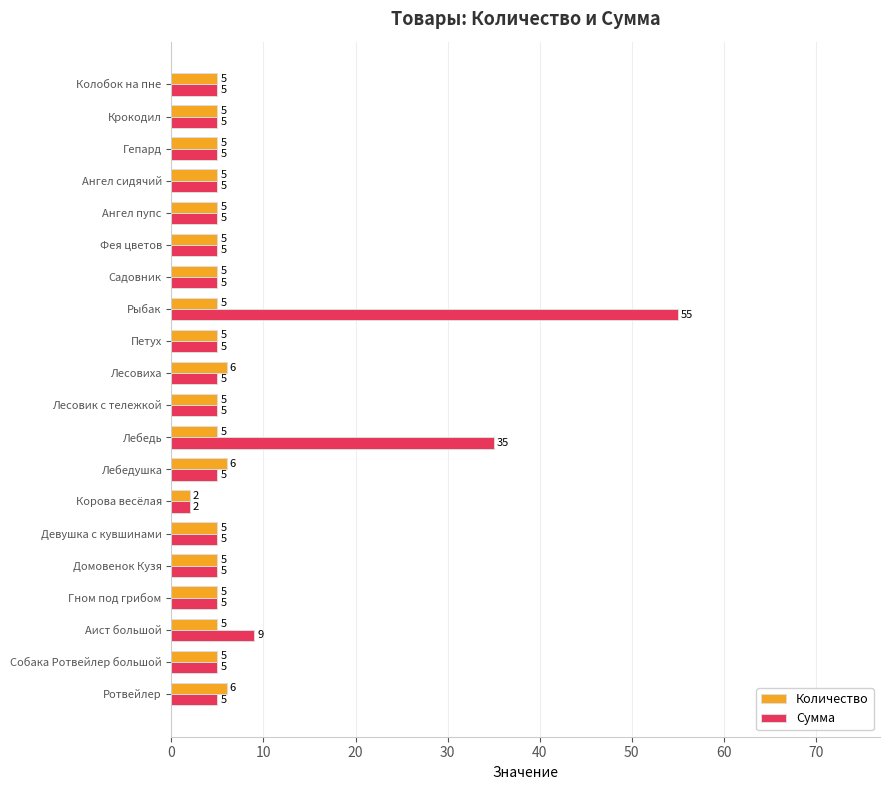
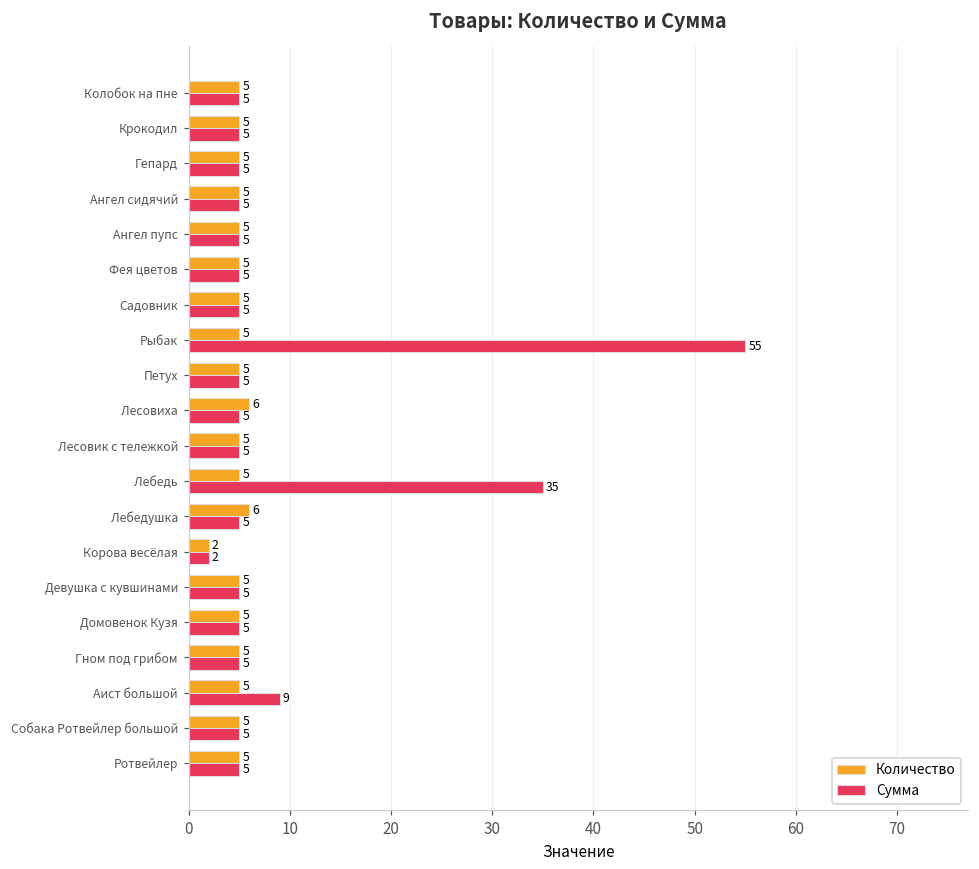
  {
    "Количество": {
      "Колобок на пне": 5,
      "Крокодил": 5,
      "Гепард": 5,
      "Ангел сидячий": 5,
      "Ангел пупс": 5,
      "Фея цветов": 5,
      "Садовник": 5,
      "Рыбак": 5,
      "Петух": 5,
      "Лесовиха": 6,
      "Лесовик с тележкой": 5,
      "Лебедь": 5,
      "Лебедушка": 6,
      "Корова весёлая": 2,
      "Девушка с кувшинами": 5,
      "Домовенок Кузя": 5,
      "Гном под грибом": 5,
      "Аист большой": 5,
      "Собака Ротвейлер большой": 5,
-     "Ротвейлер": 6
+     "Ротвейлер": 5
    },
    "Сумма": {
      "Колобок на пне": 5,
      "Крокодил": 5,
      "Гепард": 5,
      "Ангел сидячий": 5,
      "Ангел пупс": 5,
      "Фея цветов": 5,
      "Садовник": 5,
      "Рыбак": 55,
      "Петух": 5,
      "Лесовиха": 5,
      "Лесовик с тележкой": 5,
      "Лебедь": 35,
      "Лебедушка": 5,
      "Корова весёлая": 2,
      "Девушка с кувшинами": 5,
      "Домовенок Кузя": 5,
      "Гном под грибом": 5,
      "Аист большой": 9,
      "Собака Ротвейлер большой": 5,
      "Ротвейлер": 5
    }
  }
